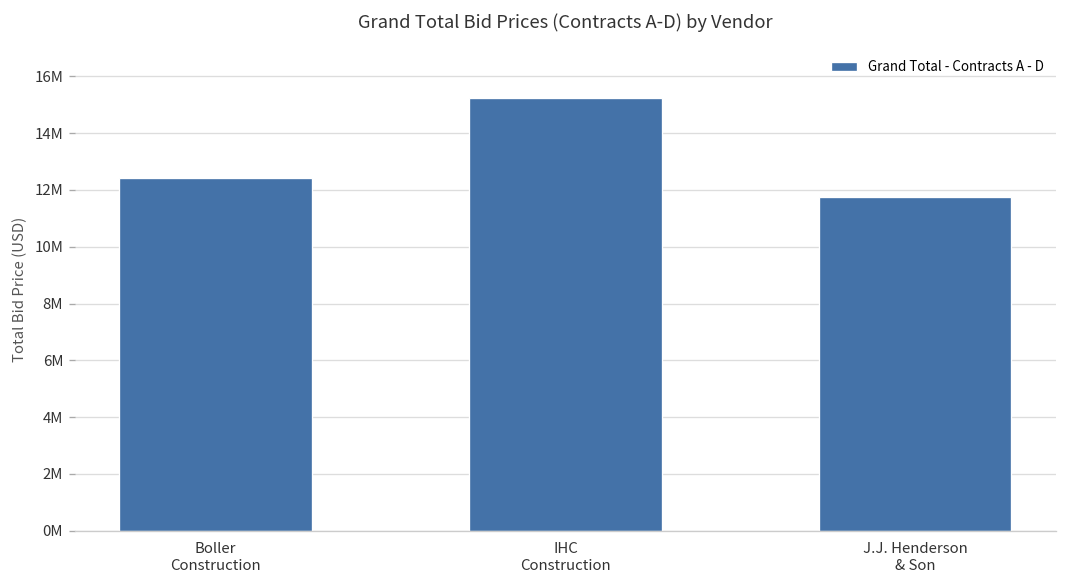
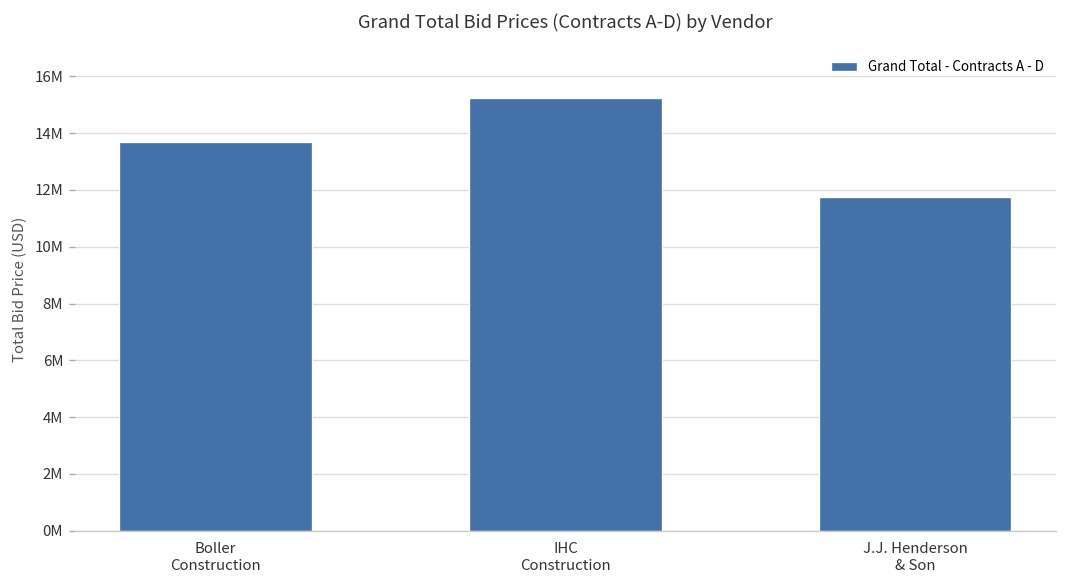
  {
-   "Boller Construction": 12400000,
+   "Boller Construction": 13700000,
    "IHC Construction": 15200000,
    "J.J. Henderson & Son": 11800000
  }
